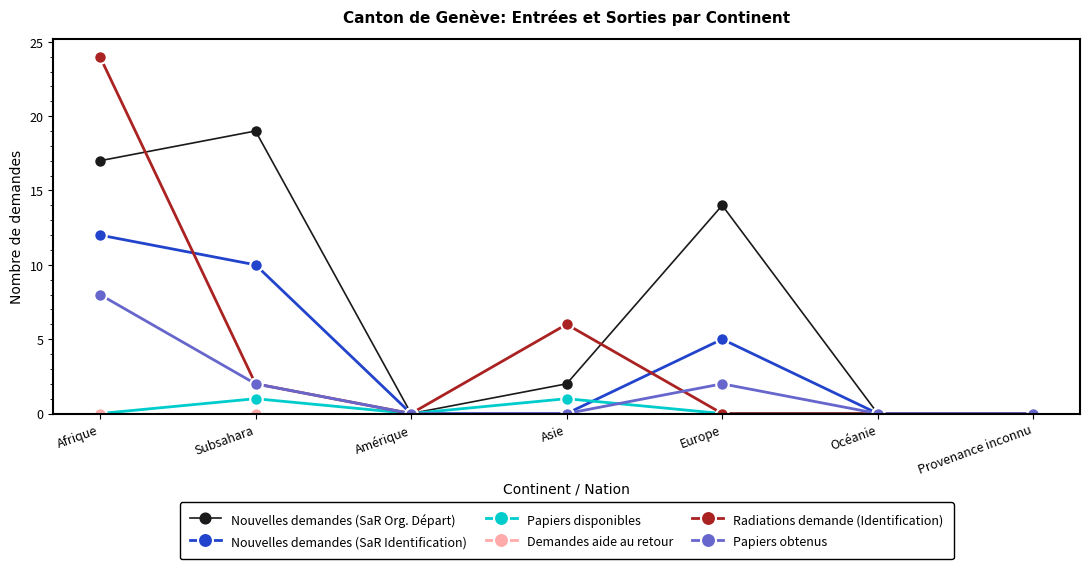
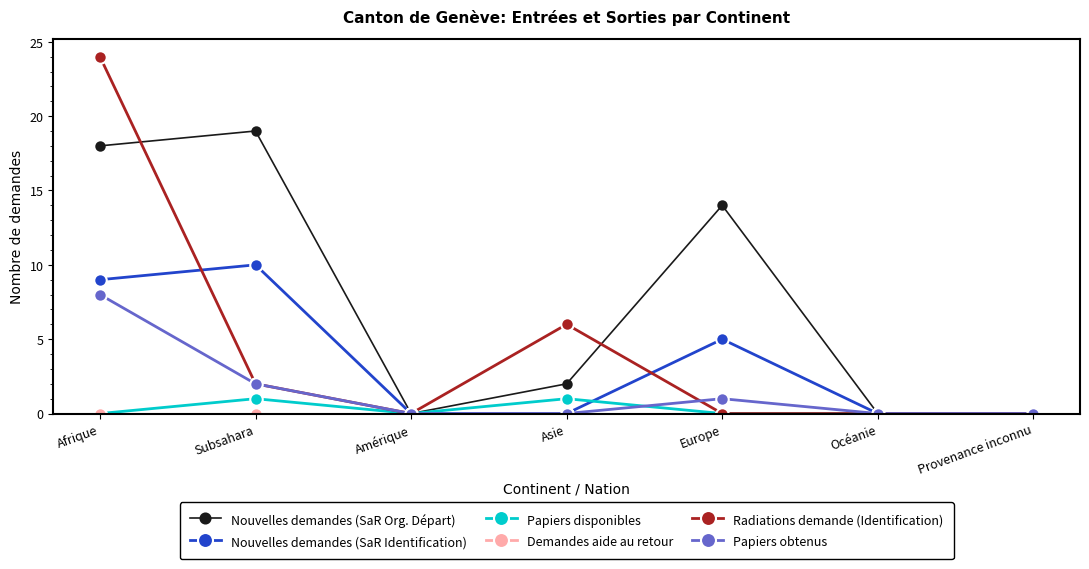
  {
    "Nouvelles demandes (SaR Org. Départ)": {
-     "Afrique": 17,
+     "Afrique": 18,
      "Subsahara": 19,
      "Asie": 2,
      "Europe": 14
    },
    "Nouvelles demandes (SaR Identification)": {
-     "Afrique": 12,
+     "Afrique": 9,
      "Subsahara": 10,
      "Europe": 5
    },
    "Papiers disponibles": {
      "Subsahara": 1,
      "Asie": 1
    },
    "Demandes aide au retour": {
      "Subsahara": 0
    },
    "Radiations demande (Identification)": {
      "Afrique": 24,
      "Asie": 6
    },
    "Papiers obtenus": {
      "Afrique": 8,
-     "Europe": 2
+     "Europe": 1
    }
  }
